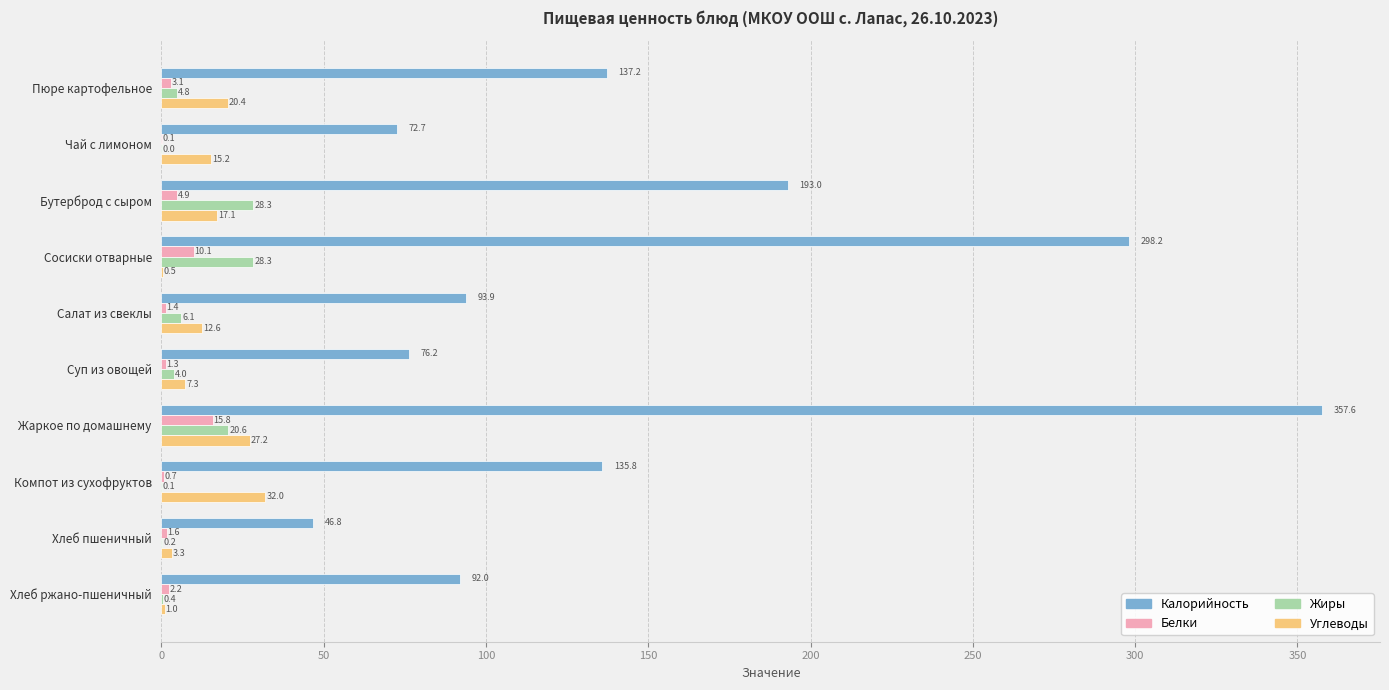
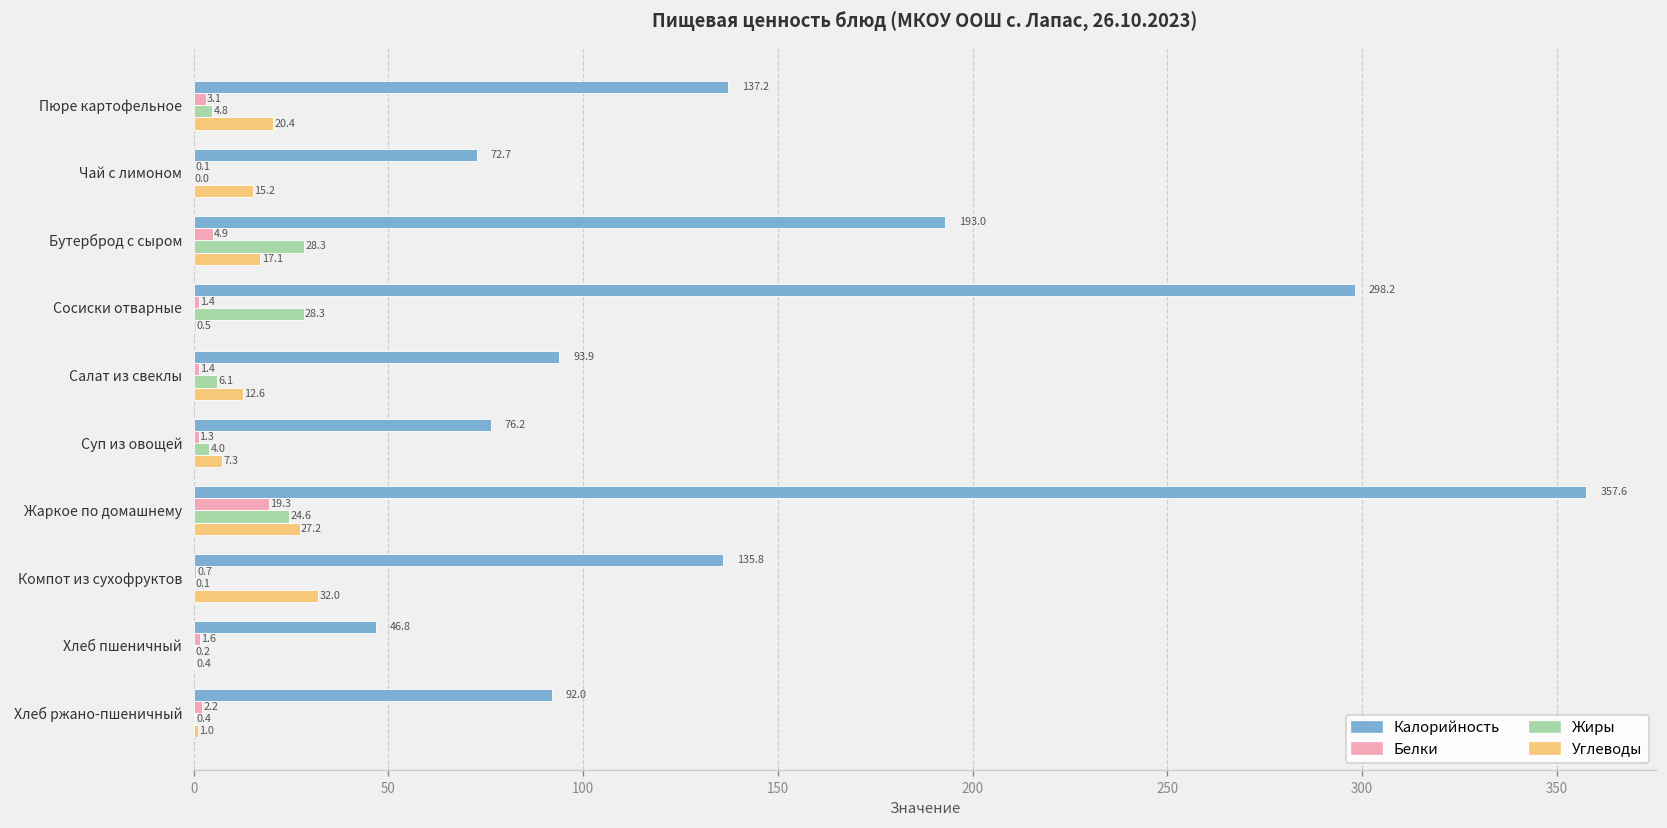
  {
    "Калорийность": {
      "Пюре картофельное": 137.2,
      "Чай с лимоном": 72.7,
      "Бутерброд с сыром": 193.0,
      "Сосиски отварные": 298.2,
      "Салат из свеклы": 93.9,
      "Суп из овощей": 76.2,
      "Жаркое по домашнему": 357.6,
      "Компот из сухофруктов": 135.8,
      "Хлеб пшеничный": 46.8,
      "Хлеб ржано-пшеничный": 92.0
    },
    "Белки": {
      "Пюре картофельное": 3.1,
      "Чай с лимоном": 0.1,
      "Бутерброд с сыром": 4.9,
-     "Сосиски отварные": 10.1,
+     "Сосиски отварные": 1.4,
      "Салат из свеклы": 1.4,
      "Суп из овощей": 1.3,
-     "Жаркое по домашнему": 15.8,
+     "Жаркое по домашнему": 19.3,
      "Компот из сухофруктов": 0.7,
      "Хлеб пшеничный": 1.6,
      "Хлеб ржано-пшеничный": 2.2
    },
    "Жиры": {
      "Пюре картофельное": 4.8,
      "Чай с лимоном": 0.0,
      "Бутерброд с сыром": 28.3,
      "Сосиски отварные": 28.3,
      "Салат из свеклы": 6.1,
      "Суп из овощей": 4.0,
-     "Жаркое по домашнему": 20.6,
+     "Жаркое по домашнему": 24.6,
      "Компот из сухофруктов": 0.1,
      "Хлеб пшеничный": 0.2,
      "Хлеб ржано-пшеничный": 0.4
    },
    "Углеводы": {
      "Пюре картофельное": 20.4,
      "Чай с лимоном": 15.2,
      "Бутерброд с сыром": 17.1,
      "Сосиски отварные": 0.5,
      "Салат из свеклы": 12.6,
      "Суп из овощей": 7.3,
      "Жаркое по домашнему": 27.2,
      "Компот из сухофруктов": 32.0,
-     "Хлеб пшеничный": 3.3,
+     "Хлеб пшеничный": 0.4,
      "Хлеб ржано-пшеничный": 1.0
    }
  }
